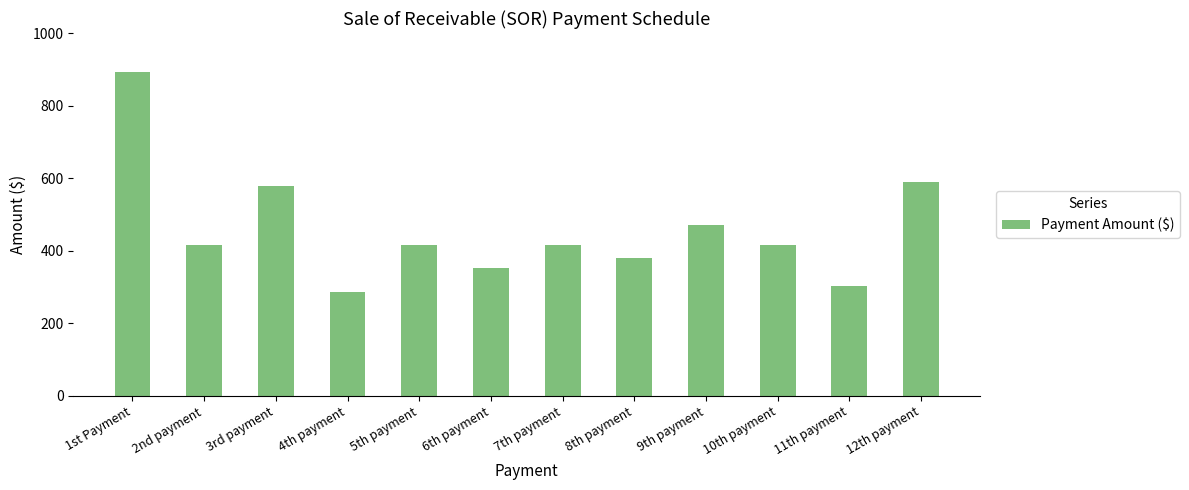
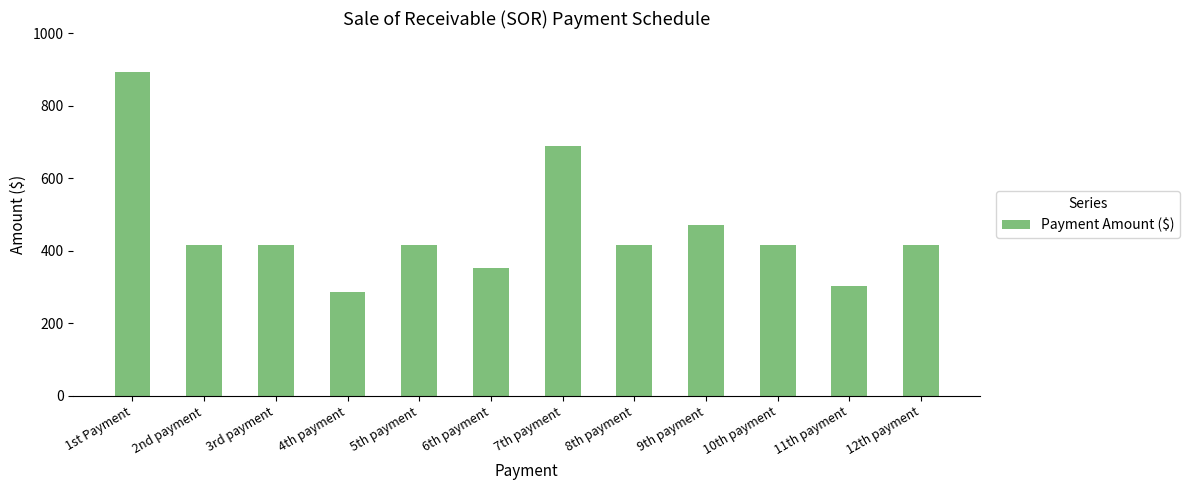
  {
    "1st Payment": 890,
    "2nd payment": 420,
-   "3rd payment": 580,
+   "3rd payment": 420,
    "4th payment": 290,
    "5th payment": 420,
    "6th payment": 350,
-   "7th payment": 420,
-   "8th payment": 380,
+   "7th payment": 690,
+   "8th payment": 420,
    "9th payment": 470,
    "10th payment": 420,
    "11th payment": 300,
-   "12th payment": 590
+   "12th payment": 420
  }
